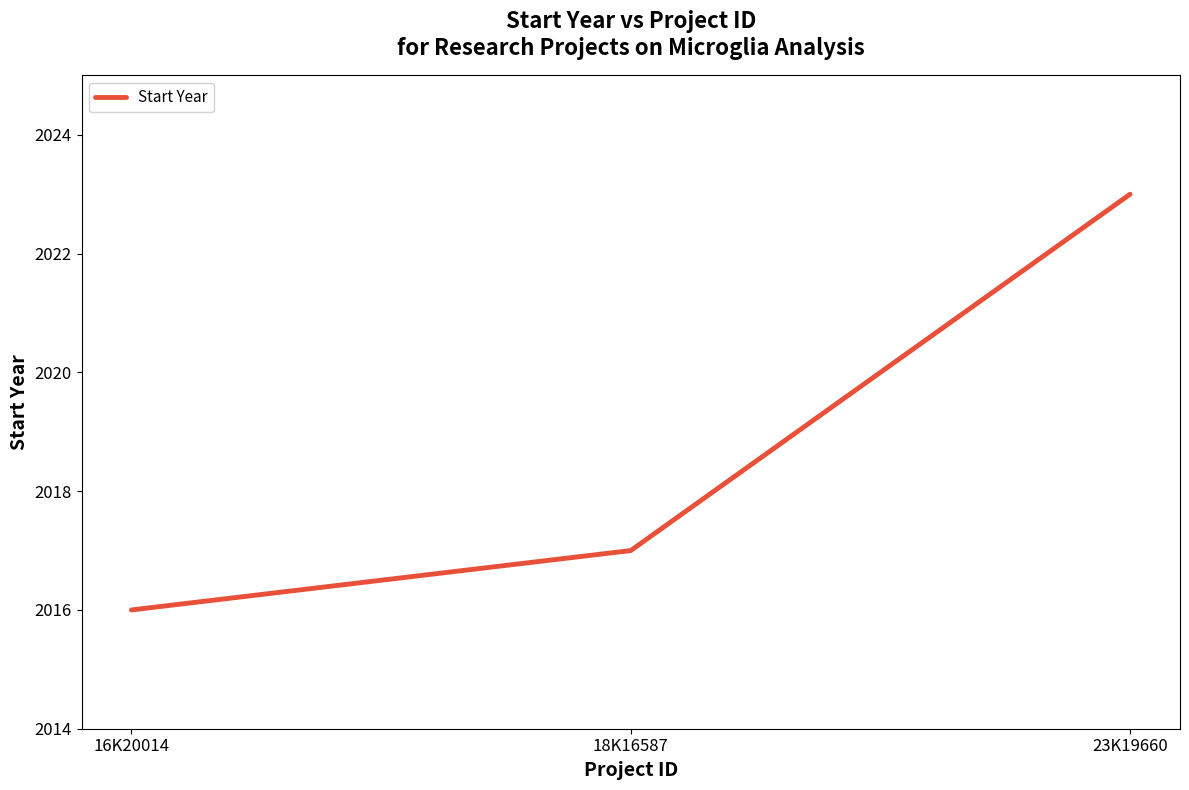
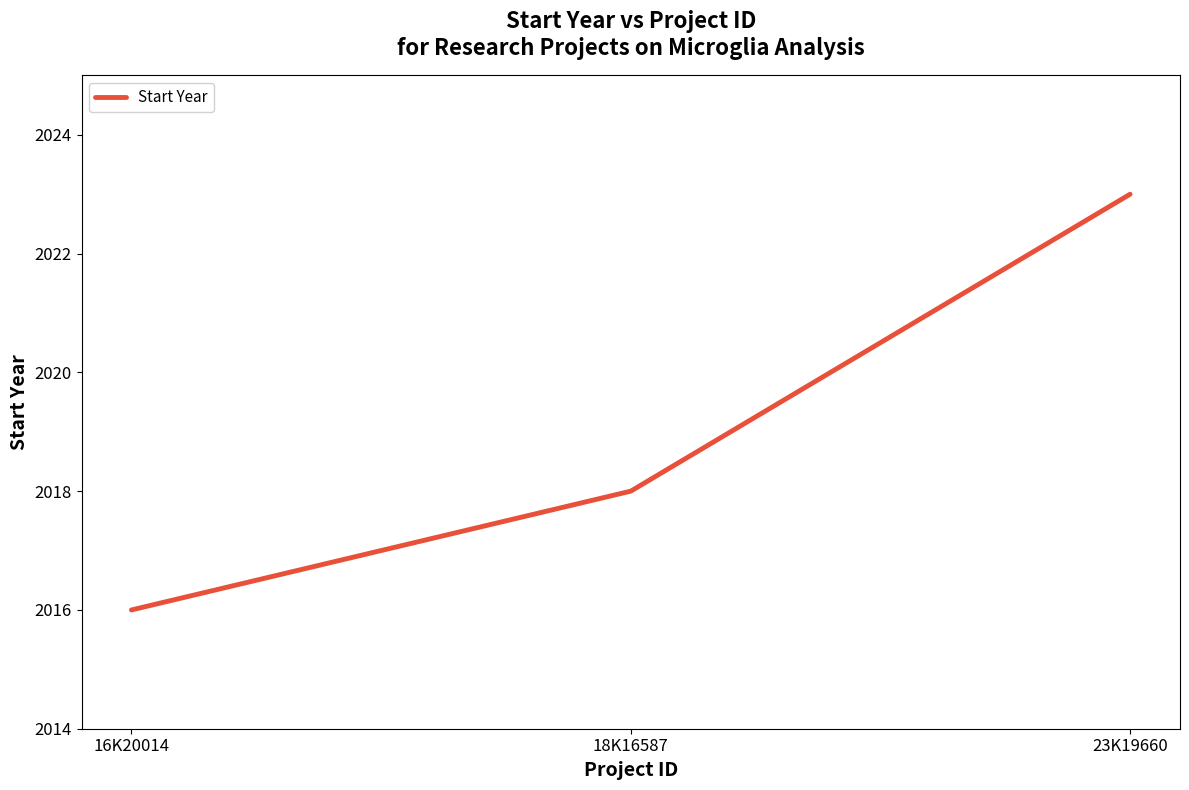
  {
    "16K20014": 2016,
-   "18K16587": 2017,
+   "18K16587": 2018,
    "23K19660": 2023
  }
